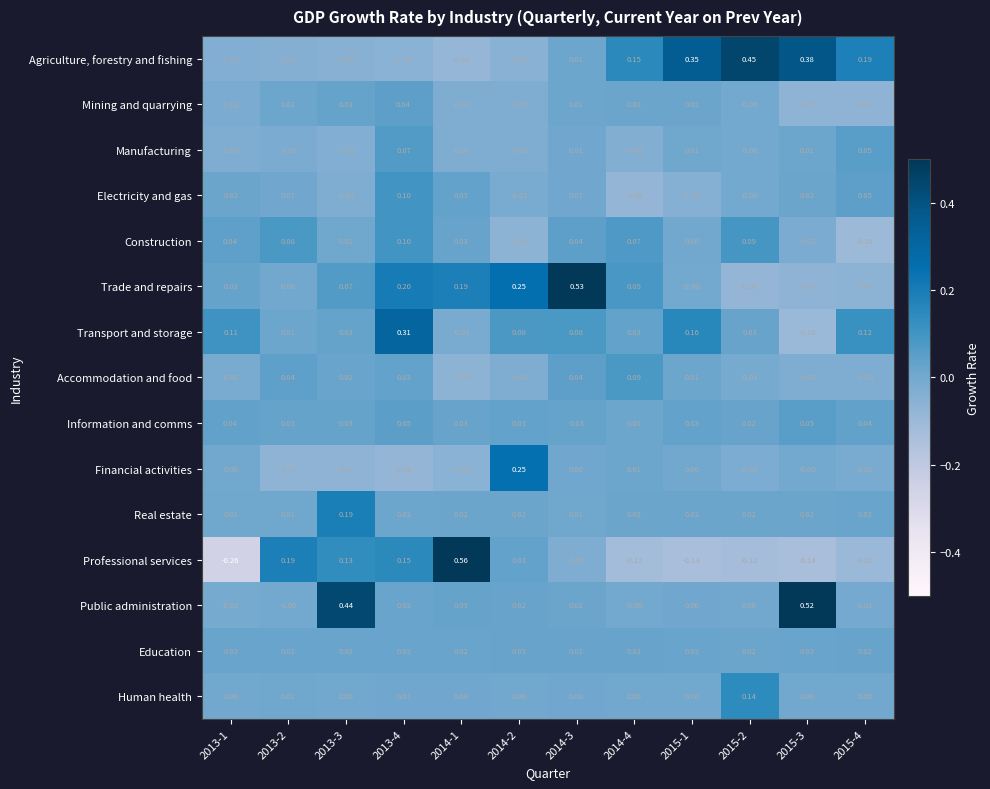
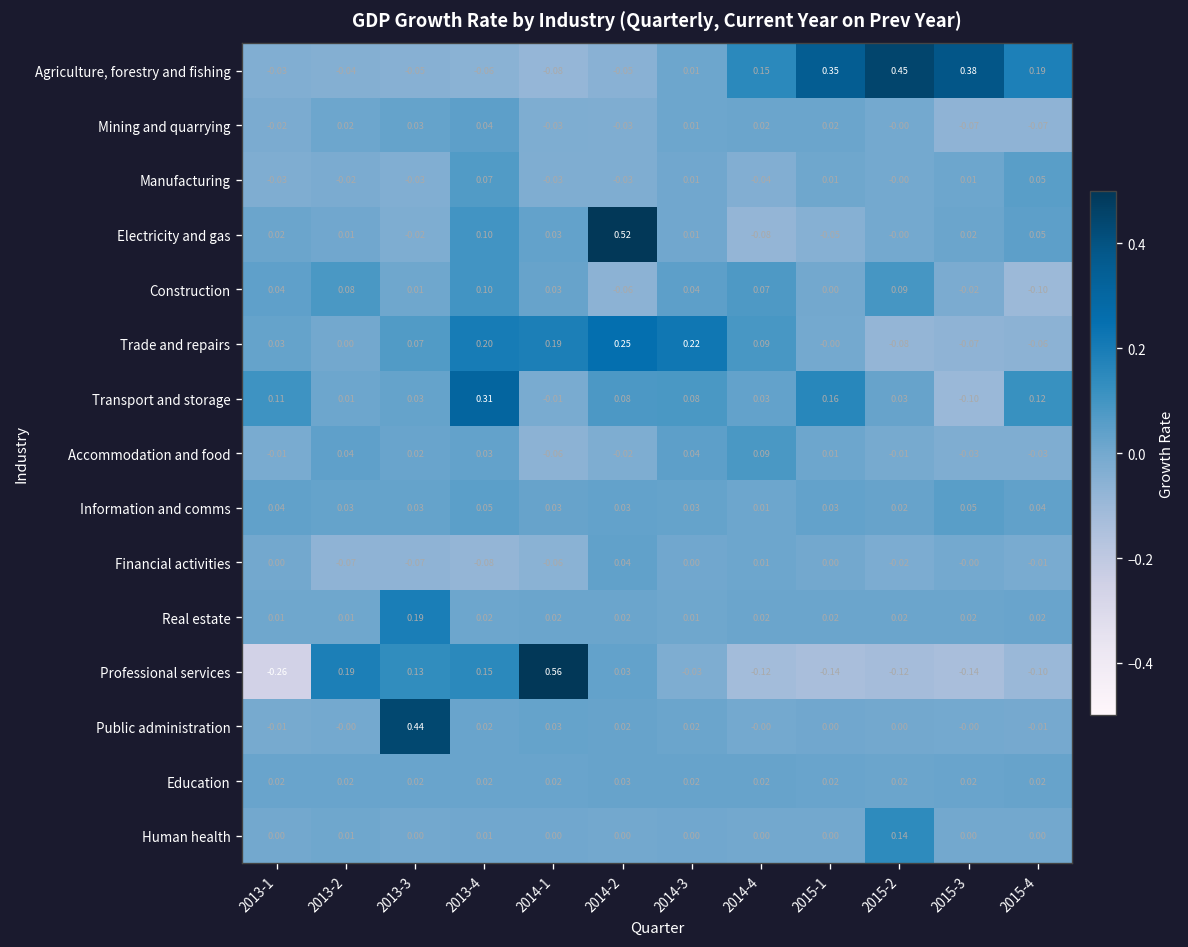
  {
    "Agriculture, forestry and fishing": {
      "2014-3": 0.01,
      "2014-4": 0.15,
      "2015-1": 0.35,
      "2015-2": 0.45,
      "2015-3": 0.38,
      "2015-4": 0.19
    },
    "Mining and quarrying": {
      "2013-2": 0.02,
      "2013-3": 0.03,
      "2013-4": 0.04,
      "2014-3": 0.01,
      "2014-4": 0.02,
      "2015-1": 0.02,
      "2015-2": -0.00
    },
    "Manufacturing": {
      "2013-4": 0.07,
      "2014-3": 0.01,
      "2015-1": 0.01,
      "2015-2": -0.00,
      "2015-3": 0.01,
      "2015-4": 0.05
    },
    "Electricity and gas": {
      "2013-1": 0.02,
      "2013-2": 0.01,
      "2013-4": 0.10,
      "2014-1": 0.03,
-     "2014-2": -0.01,
+     "2014-2": 0.52,
      "2014-3": 0.01,
      "2015-2": -0.00,
      "2015-3": 0.02,
      "2015-4": 0.05
    },
    "Construction": {
      "2013-1": 0.04,
      "2013-2": 0.08,
      "2013-3": 0.01,
      "2013-4": 0.10,
      "2014-1": 0.03,
      "2014-3": 0.04,
      "2014-4": 0.07,
      "2015-1": 0.00,
      "2015-2": 0.09
    },
    "Trade and repairs": {
      "2013-1": 0.03,
      "2013-2": 0.00,
      "2013-3": 0.07,
      "2013-4": 0.20,
      "2014-1": 0.19,
      "2014-2": 0.25,
-     "2014-3": 0.53,
+     "2014-3": 0.22,
      "2014-4": 0.09,
      "2015-1": -0.00
    },
    "Transport and storage": {
      "2013-1": 0.11,
      "2013-2": 0.01,
      "2013-3": 0.03,
      "2013-4": 0.31,
      "2014-1": -0.01,
      "2014-2": 0.08,
      "2014-3": 0.08,
      "2014-4": 0.03,
      "2015-1": 0.16,
      "2015-2": 0.03,
      "2015-4": 0.12
    },
    "Accommodation and food": {
      "2013-1": -0.01,
      "2013-2": 0.04,
      "2013-3": 0.02,
      "2013-4": 0.03,
      "2014-3": 0.04,
      "2014-4": 0.09,
      "2015-1": 0.01,
      "2015-2": -0.01
    },
    "Information and comms": {
      "2013-1": 0.04,
      "2013-2": 0.03,
      "2013-3": 0.03,
      "2013-4": 0.05,
      "2014-1": 0.03,
      "2014-2": 0.03,
      "2014-3": 0.03,
      "2014-4": 0.01,
      "2015-1": 0.03,
      "2015-2": 0.02,
      "2015-3": 0.05,
      "2015-4": 0.04
    },
    "Financial activities": {
      "2013-1": 0.00,
-     "2014-2": 0.25,
+     "2014-2": 0.04,
      "2014-3": 0.00,
      "2014-4": 0.01,
      "2015-1": 0.00,
      "2015-3": -0.00,
      "2015-4": -0.01
    },
    "Real estate": {
      "2013-1": 0.01,
      "2013-2": 0.01,
      "2013-3": 0.19,
      "2013-4": 0.02,
      "2014-1": 0.02,
      "2014-2": 0.02,
      "2014-3": 0.01,
      "2014-4": 0.02,
      "2015-1": 0.02,
      "2015-2": 0.02,
      "2015-3": 0.02,
      "2015-4": 0.02
    },
    "Professional services": {
      "2013-2": 0.19,
      "2013-3": 0.13,
      "2013-4": 0.15,
      "2014-1": 0.56,
      "2014-2": 0.03,
      "2014-4": -0.12,
      "2015-1": -0.14,
      "2015-2": -0.12,
      "2015-3": -0.14
    },
    "Public administration": {
      "2013-1": -0.01,
      "2013-2": -0.00,
      "2013-3": 0.44,
      "2013-4": 0.02,
      "2014-1": 0.03,
      "2014-2": 0.02,
      "2014-3": 0.02,
      "2014-4": -0.00,
      "2015-1": 0.00,
      "2015-2": 0.00,
-     "2015-3": 0.52,
+     "2015-3": -0.00,
      "2015-4": -0.01
    },
    "Education": {
      "2013-1": 0.02,
      "2013-2": 0.02,
      "2013-3": 0.02,
      "2013-4": 0.02,
      "2014-1": 0.02,
      "2014-2": 0.03,
      "2014-3": 0.02,
      "2014-4": 0.02,
      "2015-1": 0.02,
      "2015-2": 0.02,
      "2015-3": 0.02,
      "2015-4": 0.02
    },
    "Human health": {
      "2013-1": 0.00,
      "2013-2": 0.01,
      "2013-3": 0.00,
      "2013-4": 0.01,
      "2014-1": 0.00,
      "2014-2": 0.00,
      "2014-3": 0.00,
      "2014-4": 0.00,
      "2015-1": 0.00,
      "2015-2": 0.14,
      "2015-3": 0.00,
      "2015-4": 0.00
    }
  }
